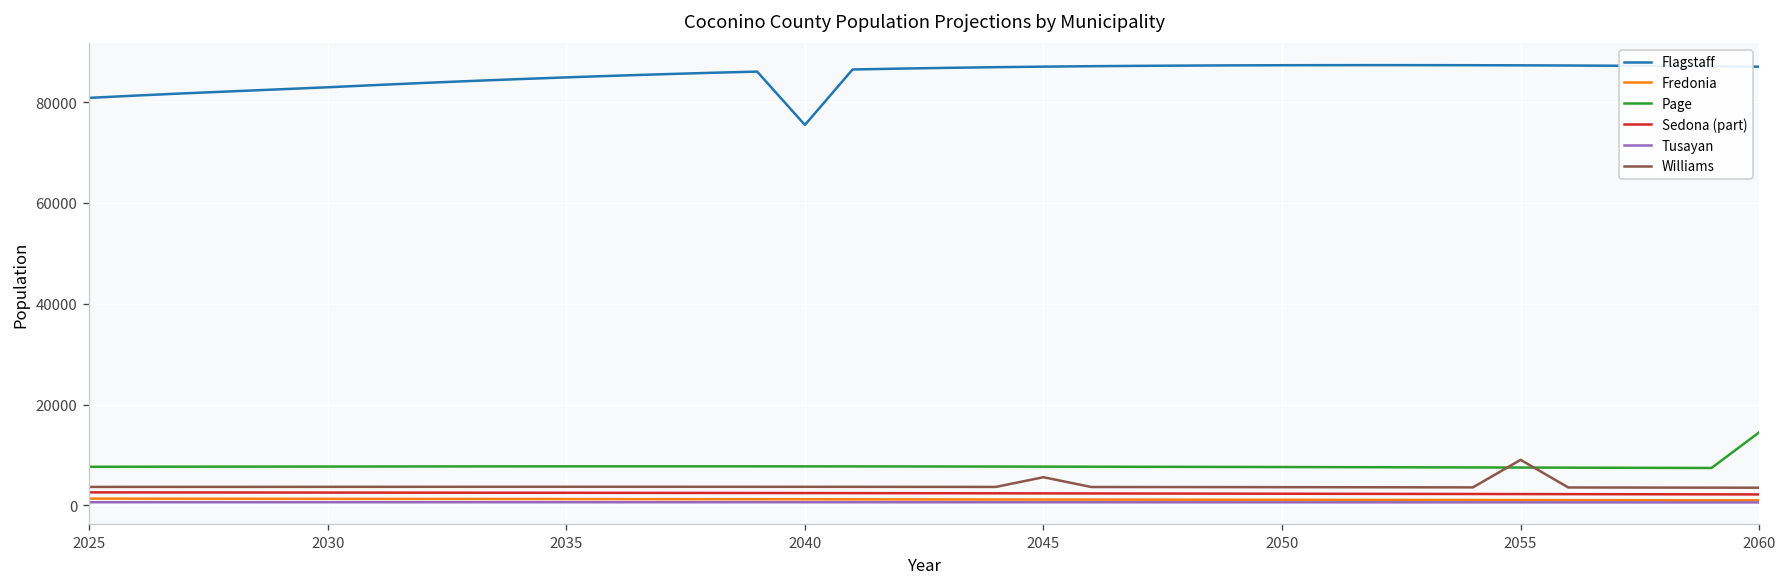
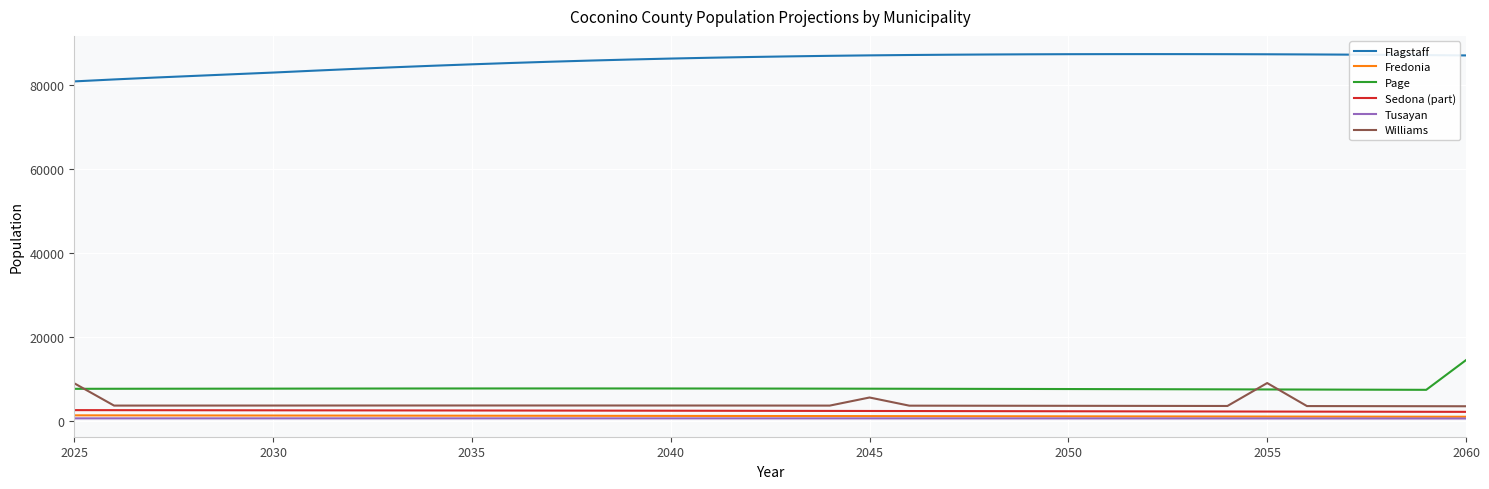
  {
    "Flagstaff": {
      "2025": 81000,
      "2030": 83000,
      "2035": 85000,
-     "2040": 75000,
+     "2040": 86000,
      "2045": 87000,
      "2050": 87000,
      "2055": 87000,
      "2060": 87000
    },
    "Fredonia": {
      "2025": 1000,
      "2030": 1000,
      "2035": 1000
    },
    "Page": {
      "2025": 8000,
      "2030": 8000,
      "2035": 8000,
      "2040": 8000,
      "2045": 8000,
      "2050": 8000,
      "2055": 7000,
      "2060": 14000
    },
    "Sedona (part)": {
      "2025": 3000,
      "2030": 3000,
      "2035": 2000,
      "2040": 2000,
      "2045": 2000,
      "2050": 2000,
      "2055": 2000,
      "2060": 2000
    },
    "Tusayan": {
      "2025": 1000,
      "2030": 1000,
      "2035": 1000
    },
    "Williams": {
-     "2025": 4000,
+     "2025": 9000,
      "2030": 4000,
      "2035": 4000,
      "2040": 4000,
      "2045": 6000,
      "2050": 4000,
      "2055": 9000,
      "2060": 3000
    }
  }
